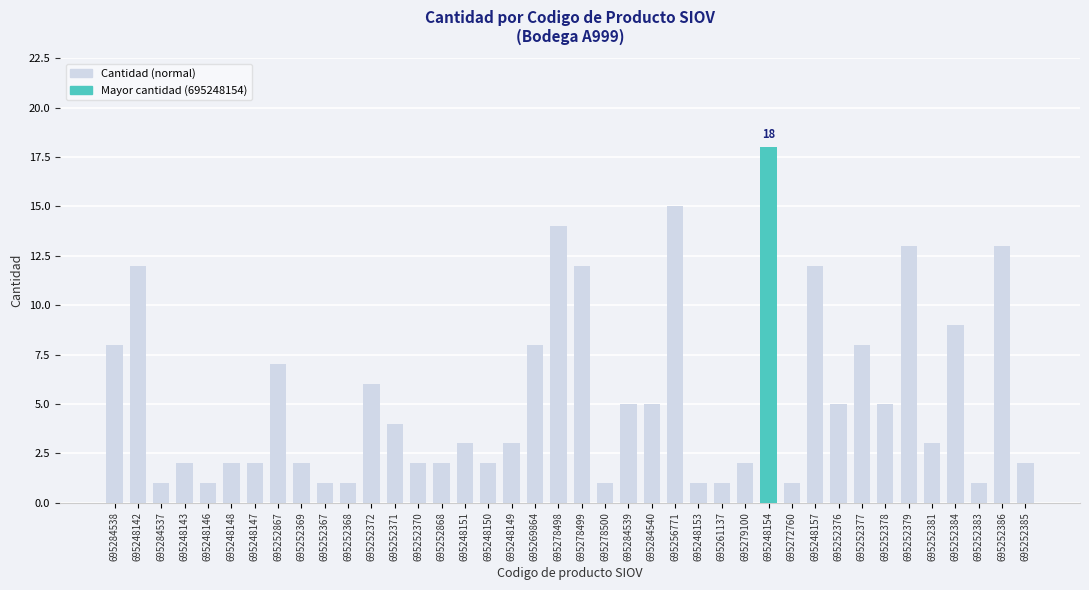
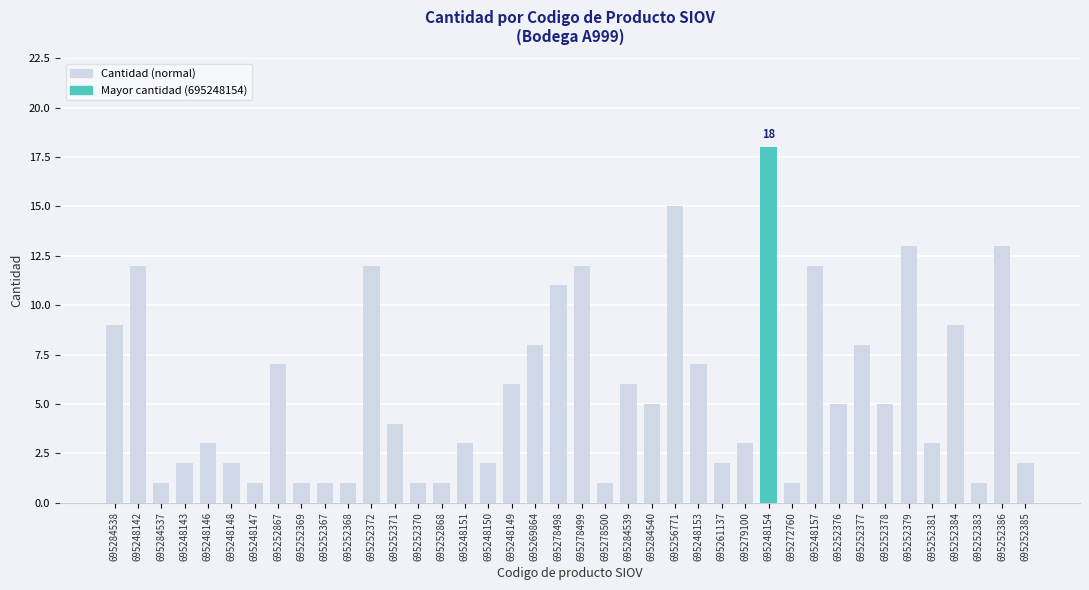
  {
-   "695284538": 8,
+   "695284538": 9,
    "695248142": 12,
    "695284537": 1,
    "695248143": 2,
-   "695248146": 1,
+   "695248146": 3,
    "695248148": 2,
-   "695248147": 2,
+   "695248147": 1,
    "695252867": 7,
-   "695252369": 2,
+   "695252369": 1,
    "695252367": 1,
    "695252368": 1,
-   "695252372": 6,
+   "695252372": 12,
    "695252371": 4,
-   "695252370": 2,
-   "695252868": 2,
+   "695252370": 1,
+   "695252868": 1,
    "695248151": 3,
    "695248150": 2,
-   "695248149": 3,
+   "695248149": 6,
    "695269864": 8,
-   "695278498": 14,
+   "695278498": 11,
    "695278499": 12,
    "695278500": 1,
-   "695284539": 5,
+   "695284539": 6,
    "695284540": 5,
    "695256771": 15,
-   "695248153": 1,
-   "695261137": 1,
-   "695279100": 2,
+   "695248153": 7,
+   "695261137": 2,
+   "695279100": 3,
    "695272760": 1,
    "695248157": 12,
    "695252376": 5,
    "695252377": 8,
    "695252378": 5,
    "695252379": 13,
    "695252381": 3,
    "695252384": 9,
    "695252383": 1,
    "695252386": 13,
    "695252385": 2
  }
